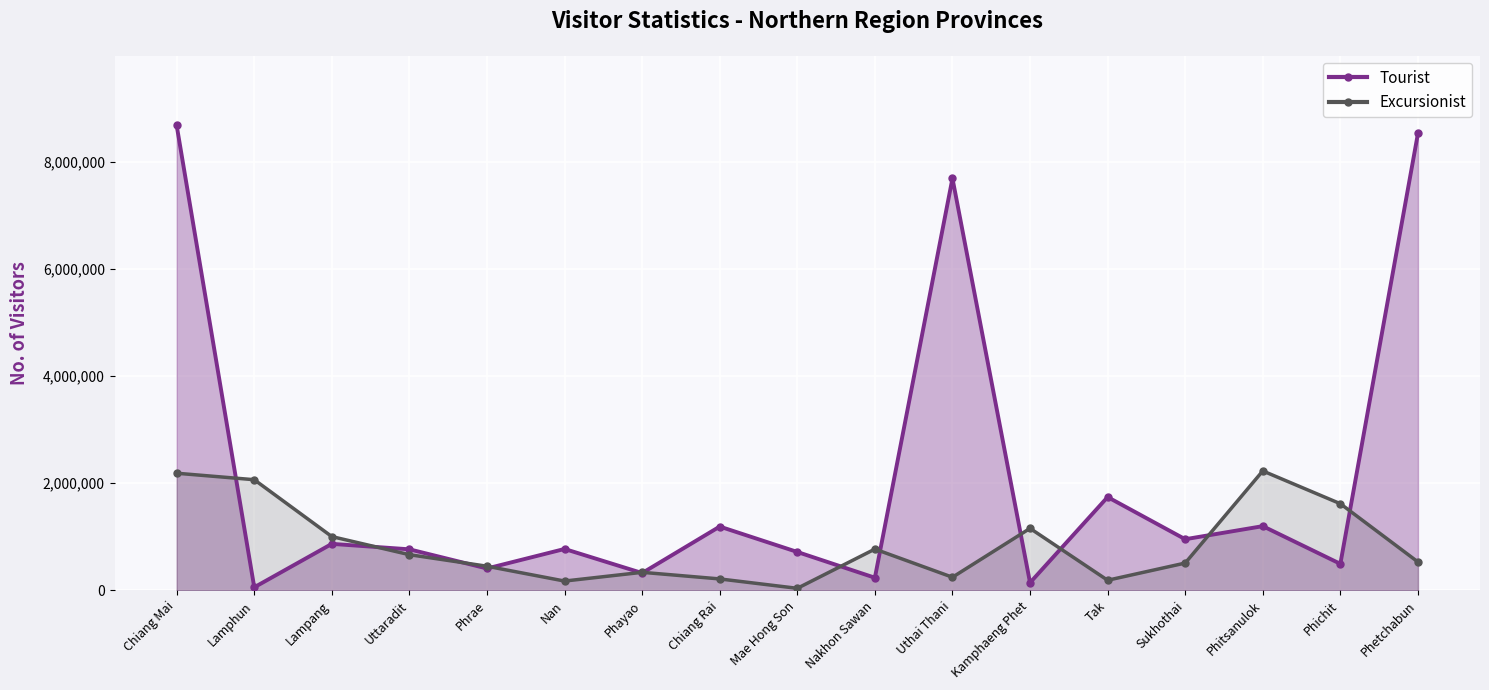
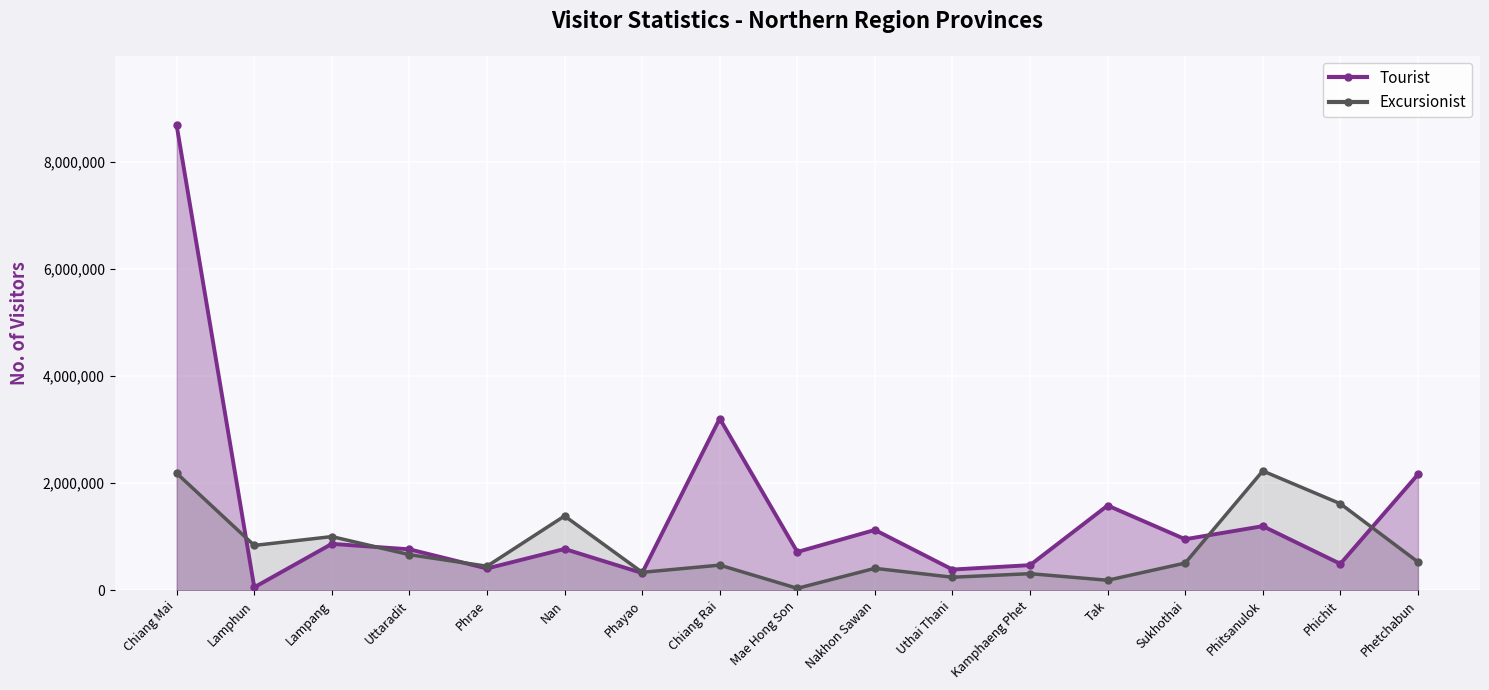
  {
    "Tourist": {
      "Chiang Mai": "8,700,000",
      "Lamphun": "100,000",
      "Lampang": "900,000",
      "Uttaradit": "800,000",
      "Nan": "800,000",
-     "Chiang Rai": "1,200,000",
+     "Chiang Rai": "3,200,000",
      "Mae Hong Son": "700,000",
-     "Nakhon Sawan": "200,000",
-     "Uthai Thani": "7,700,000",
-     "Kamphaeng Phet": "100,000",
-     "Tak": "1,700,000",
+     "Nakhon Sawan": "1,100,000",
+     "Uthai Thani": "400,000",
+     "Kamphaeng Phet": "500,000",
+     "Tak": "1,600,000",
      "Sukhothai": "1,000,000",
      "Phitsanulok": "1,200,000",
      "Phichit": "500,000",
-     "Phetchabun": "8,500,000"
+     "Phetchabun": "2,200,000"
    },
    "Excursionist": {
      "Chiang Mai": "2,200,000",
-     "Lamphun": "2,100,000",
+     "Lamphun": "800,000",
      "Lampang": "1,000,000",
      "Uttaradit": "700,000",
-     "Nan": "200,000",
-     "Chiang Rai": "200,000",
+     "Nan": "1,400,000",
+     "Chiang Rai": "500,000",
      "Mae Hong Son": "0",
-     "Nakhon Sawan": "800,000",
+     "Nakhon Sawan": "400,000",
      "Uthai Thani": "200,000",
-     "Kamphaeng Phet": "1,200,000",
+     "Kamphaeng Phet": "300,000",
      "Tak": "200,000",
      "Sukhothai": "500,000",
      "Phitsanulok": "2,200,000",
      "Phichit": "1,600,000",
      "Phetchabun": "500,000"
    }
  }
